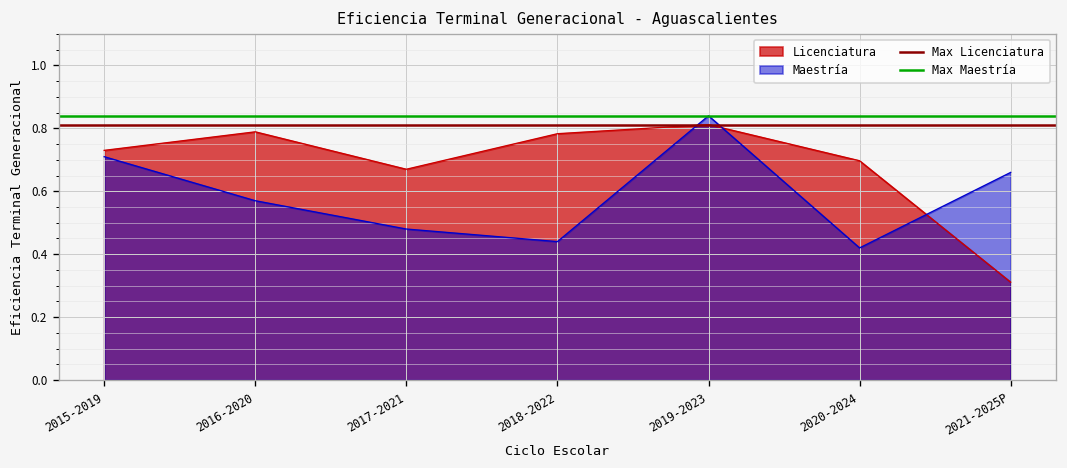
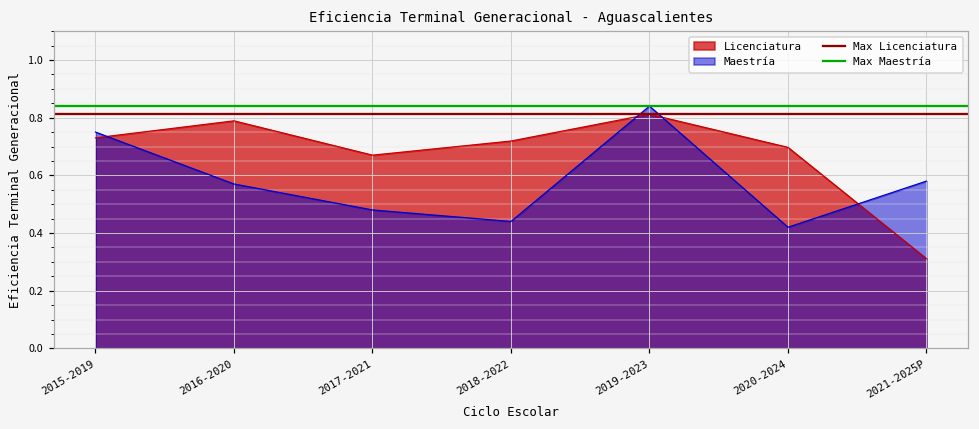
  {
    "Licenciatura": {
      "2015-2019": 0.73,
      "2016-2020": 0.79,
      "2017-2021": 0.67,
-     "2018-2022": 0.78,
+     "2018-2022": 0.72,
      "2019-2023": 0.81,
      "2020-2024": 0.70,
      "2021-2025P": 0.31
    },
    "Maestría": {
-     "2015-2019": 0.71,
+     "2015-2019": 0.75,
      "2016-2020": 0.57,
      "2017-2021": 0.48,
      "2018-2022": 0.44,
      "2019-2023": 0.84,
      "2020-2024": 0.42,
-     "2021-2025P": 0.66
+     "2021-2025P": 0.58
    }
  }
